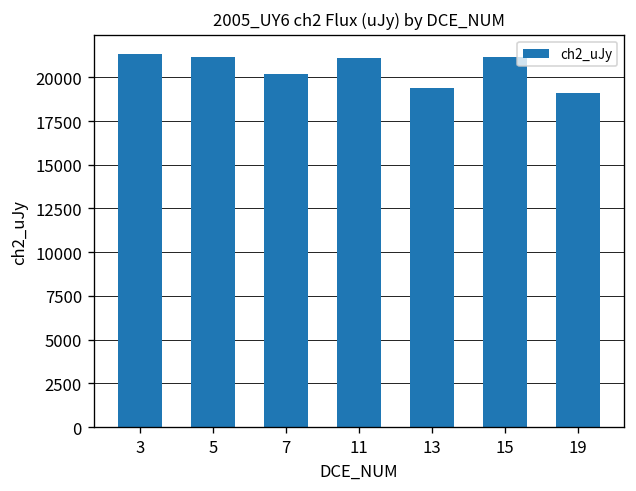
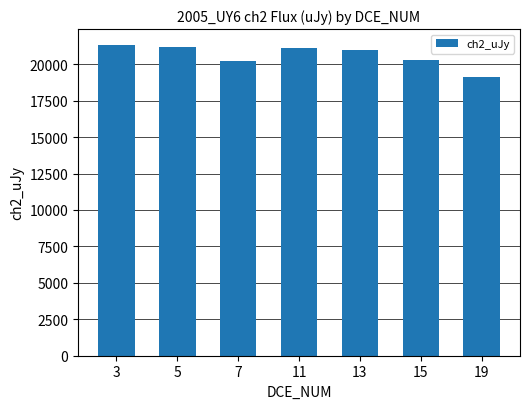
  {
    "3": 21300,
    "5": 21200,
    "7": 20200,
    "11": 21100,
-   "13": 19400,
-   "15": 21200,
+   "13": 21000,
+   "15": 20300,
    "19": 19100
  }
